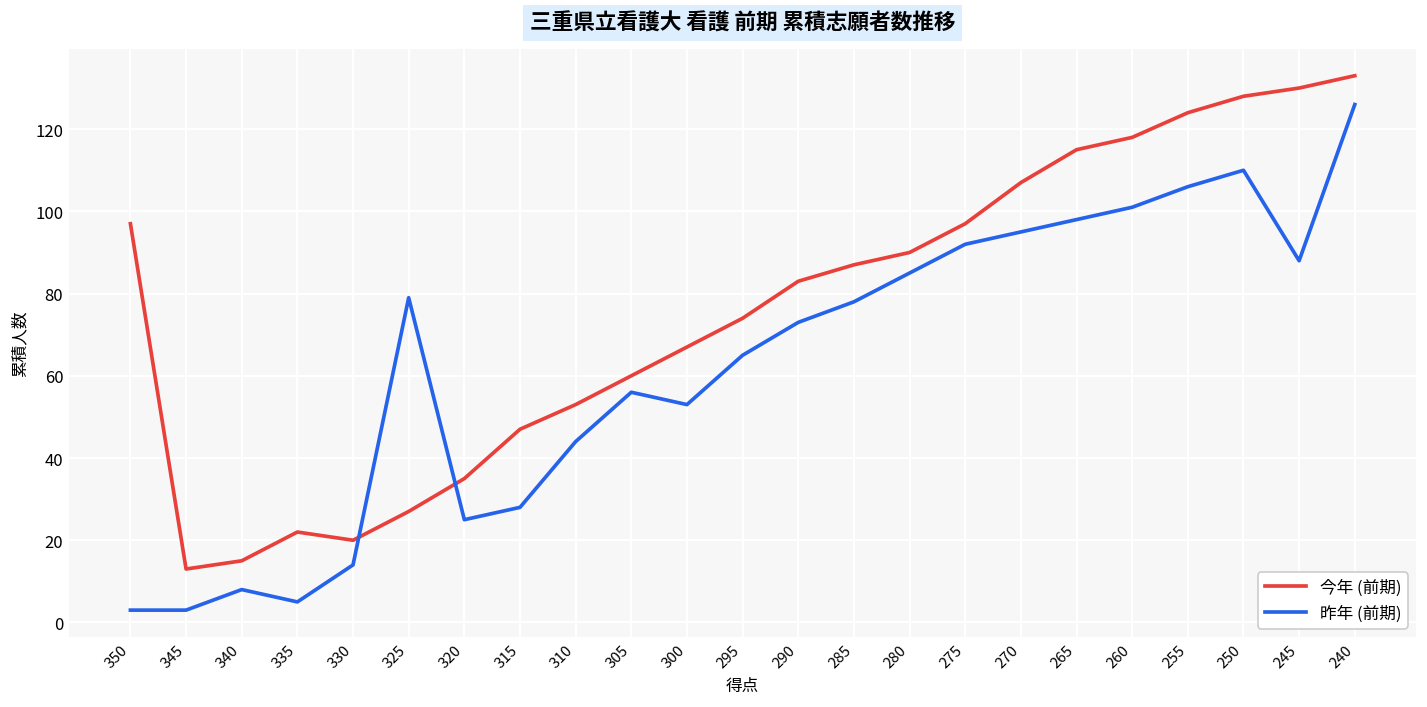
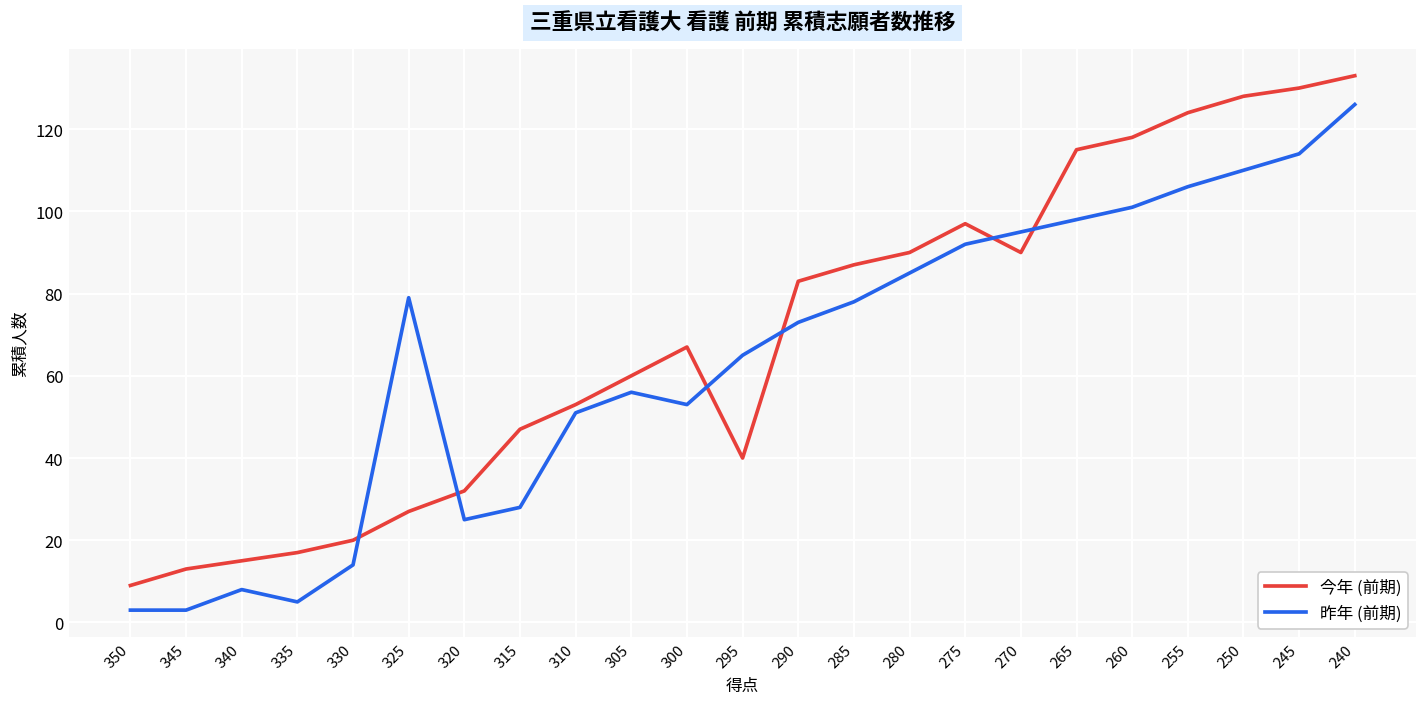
  {
    "今年 (前期)": {
-     "350": 97,
+     "350": 9,
      "345": 13,
      "340": 15,
-     "335": 22,
+     "335": 17,
      "330": 20,
      "325": 27,
-     "320": 35,
+     "320": 32,
      "315": 47,
      "310": 53,
      "305": 60,
      "300": 67,
-     "295": 74,
+     "295": 40,
      "290": 83,
      "285": 87,
      "280": 90,
      "275": 97,
-     "270": 107,
+     "270": 90,
      "265": 115,
      "260": 118,
      "255": 124,
      "250": 128,
      "245": 130,
      "240": 133
    },
    "昨年 (前期)": {
      "350": 3,
      "345": 3,
      "340": 8,
      "335": 5,
      "330": 14,
      "325": 79,
      "320": 25,
      "315": 28,
-     "310": 44,
+     "310": 51,
      "305": 56,
      "300": 53,
      "295": 65,
      "290": 73,
      "285": 78,
      "280": 85,
      "275": 92,
      "270": 95,
      "265": 98,
      "260": 101,
      "255": 106,
      "250": 110,
-     "245": 88,
+     "245": 114,
      "240": 126
    }
  }
